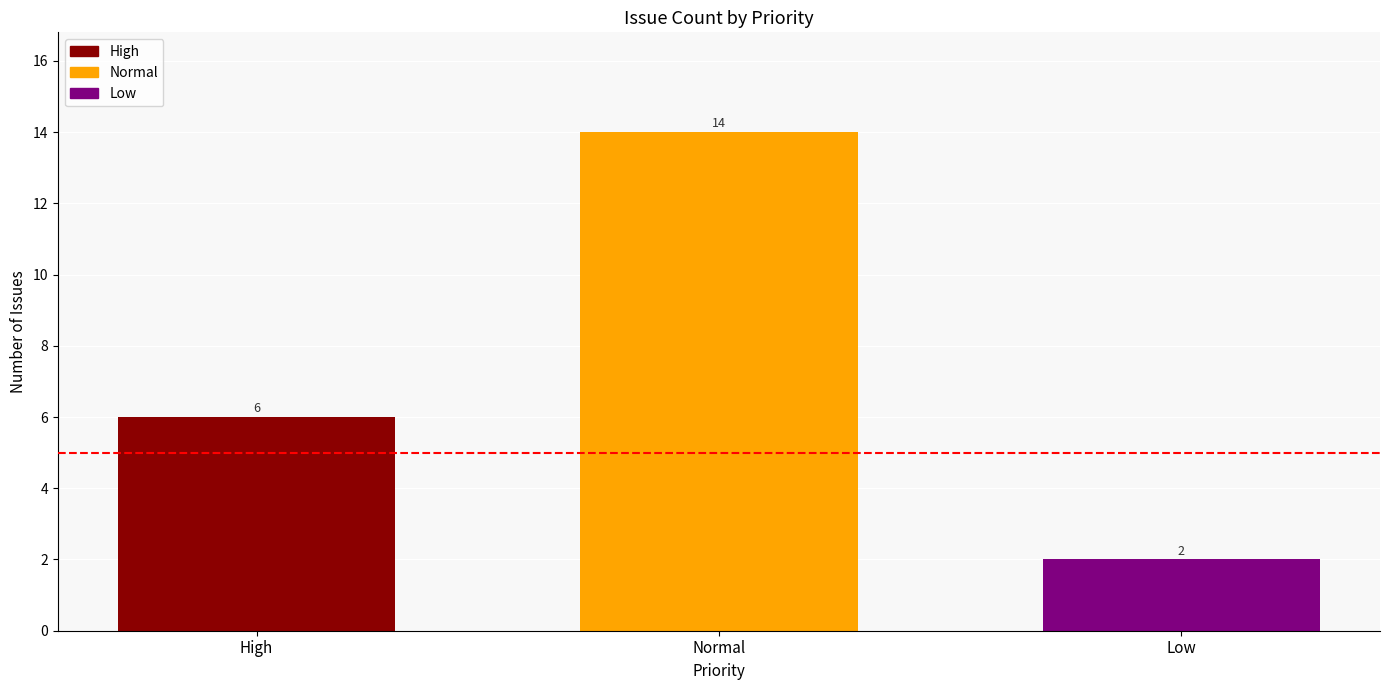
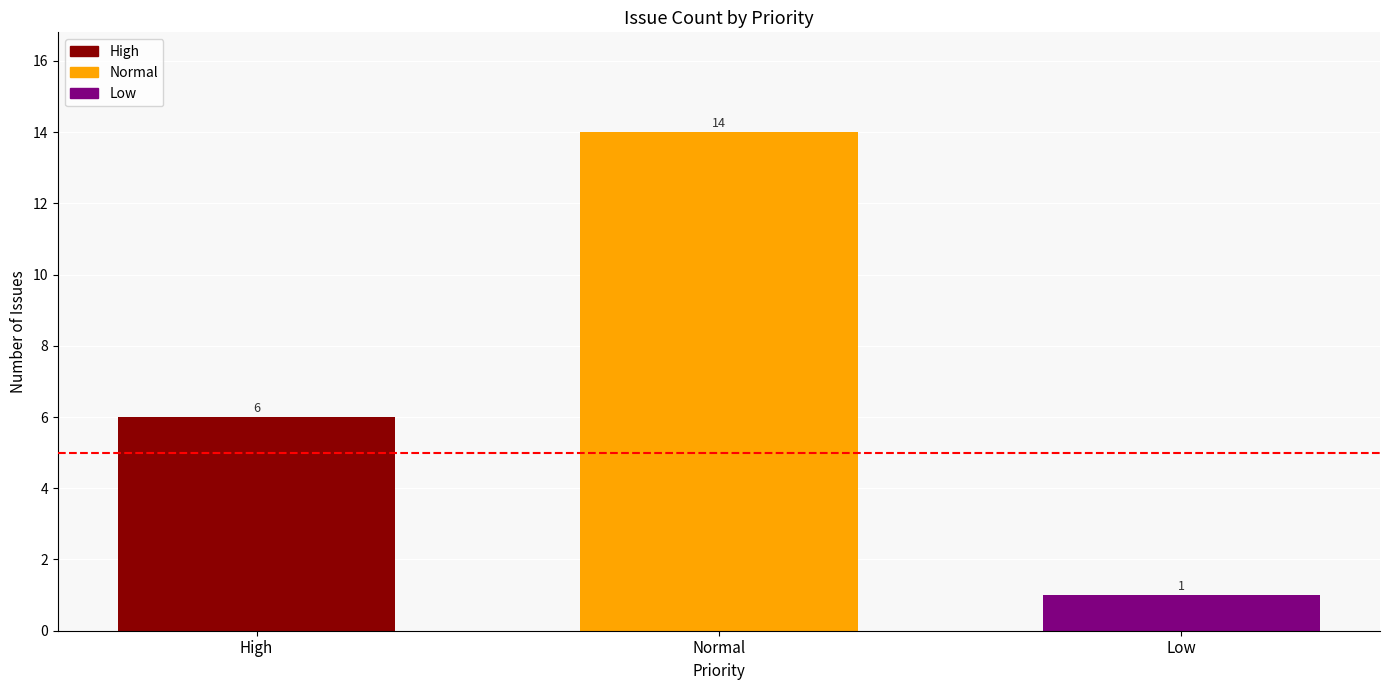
  {
    "High": 6,
    "Normal": 14,
-   "Low": 2
+   "Low": 1
  }
